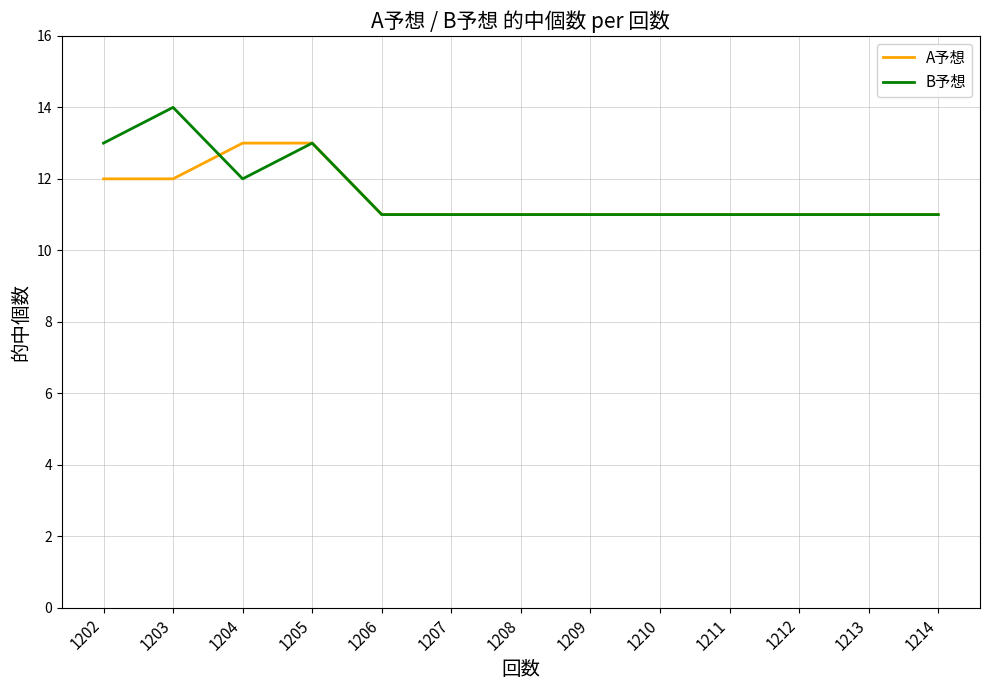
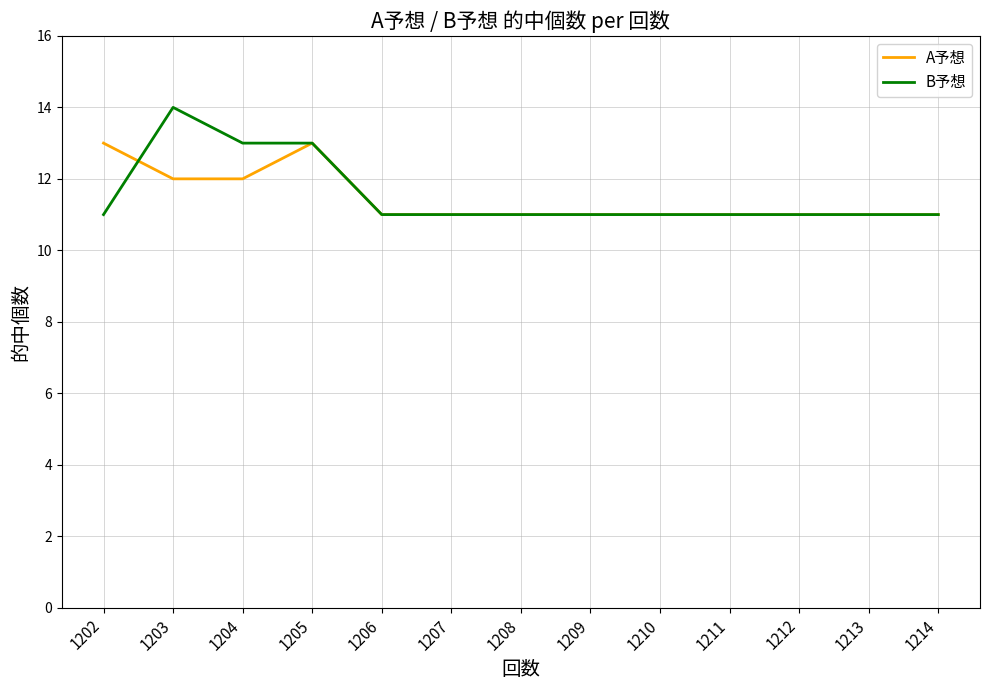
  {
    "A予想": {
-     "1202": 12,
+     "1202": 13,
      "1203": 12,
-     "1204": 13
+     "1204": 12
    },
    "B予想": {
-     "1202": 13,
+     "1202": 11,
      "1203": 14,
-     "1204": 12
+     "1204": 13
    }
  }
